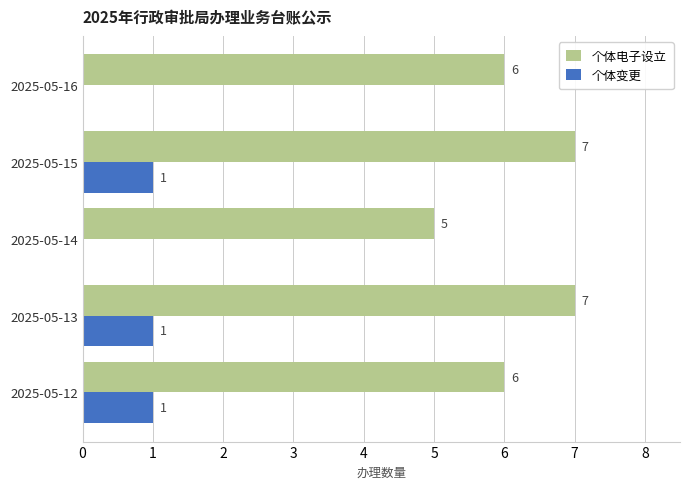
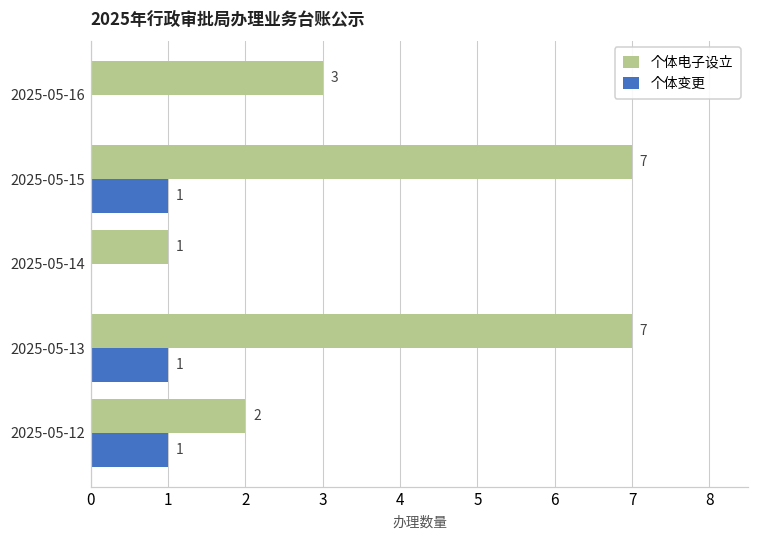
  {
    "个体电子设立": {
-     "2025-05-16": 6,
+     "2025-05-16": 3,
      "2025-05-15": 7,
-     "2025-05-14": 5,
+     "2025-05-14": 1,
      "2025-05-13": 7,
-     "2025-05-12": 6
+     "2025-05-12": 2
    },
    "个体变更": {
      "2025-05-15": 1,
      "2025-05-13": 1,
      "2025-05-12": 1
    }
  }
